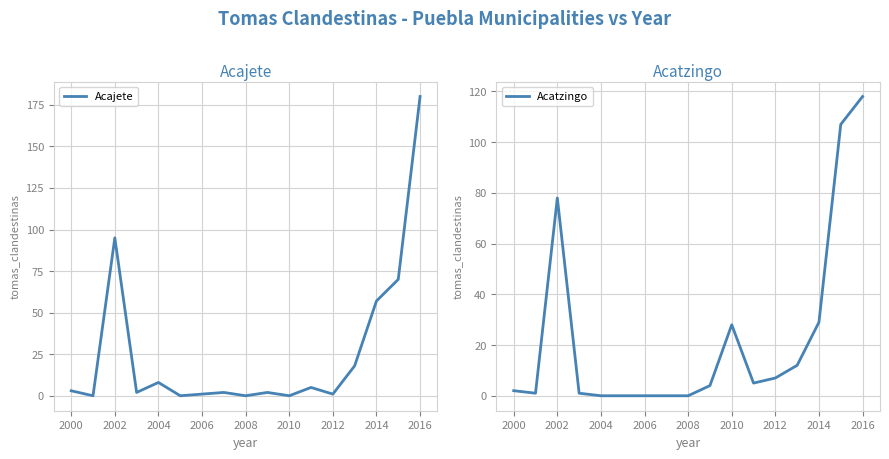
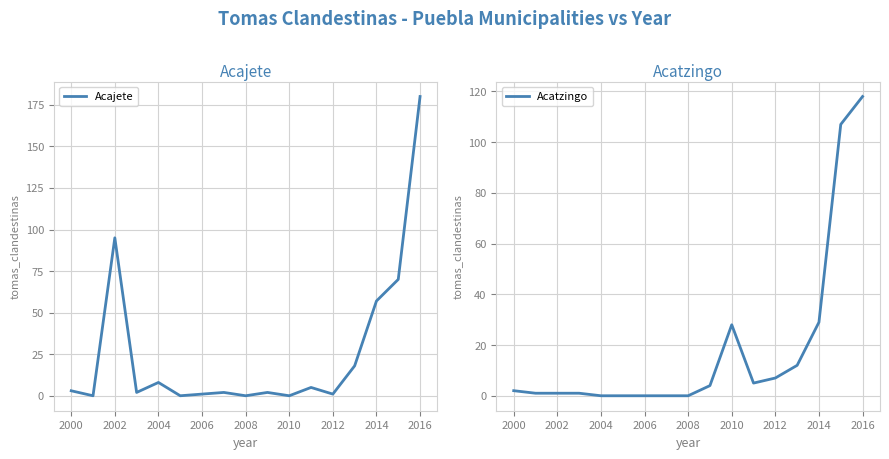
  {
    "Acajete": {
      "2000": 3,
      "2002": 95,
      "2004": 8,
      "2006": 1,
      "2008": 0,
      "2010": 0,
      "2012": 1,
      "2014": 57,
      "2016": 180
    },
    "Acatzingo": {
      "2000": 2,
-     "2002": 78,
+     "2002": 1,
      "2004": 0,
      "2006": 0,
      "2008": 0,
      "2010": 28,
      "2012": 7,
      "2014": 29,
      "2016": 118
    }
  }
